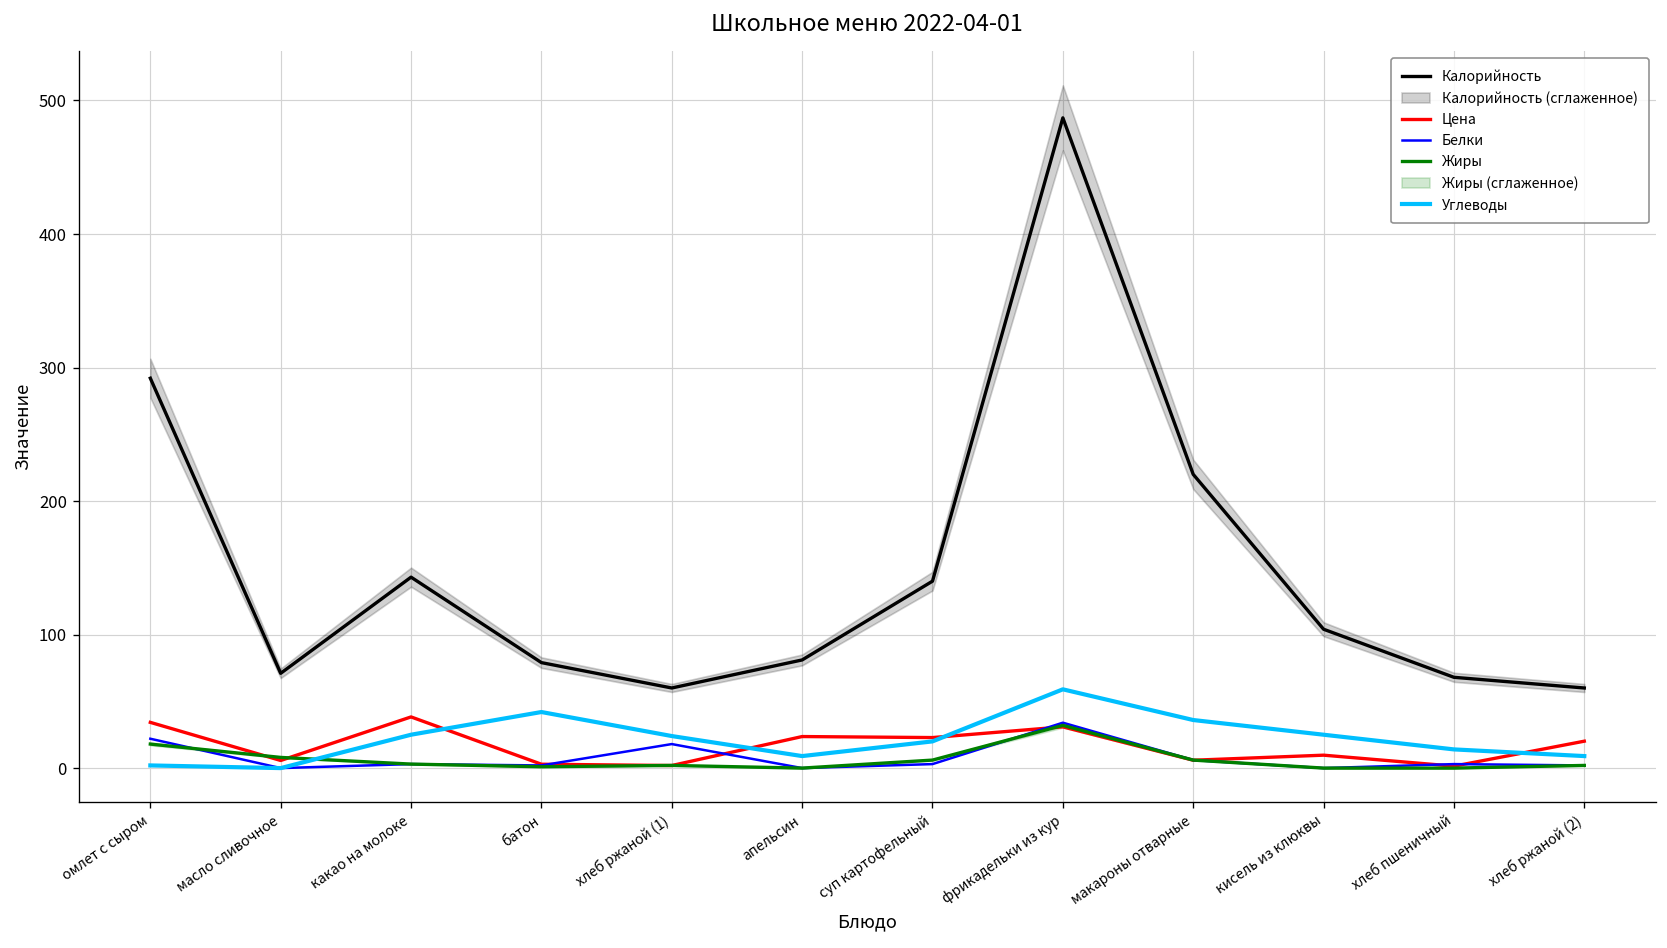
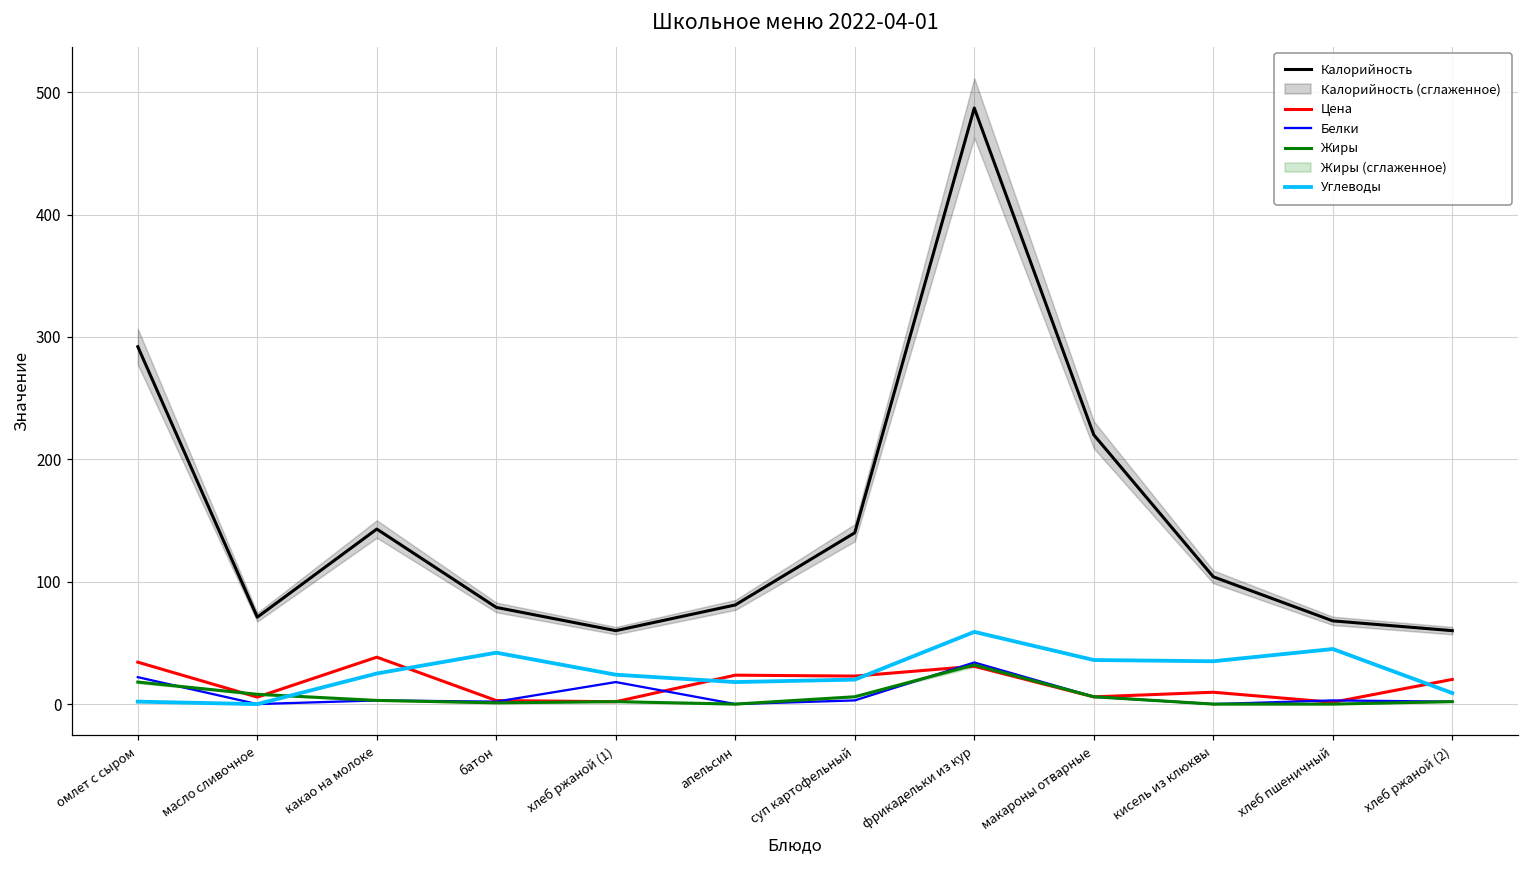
  {
    "Цена": {
      "омлет с сыром": 34,
      "какао на молоке": 38,
      "апельсин": 24,
      "суп картофельный": 23,
      "кисель из клюквы": 10,
      "хлеб ржаной (2)": 20
    },
    "Белки": {
      "омлет с сыром": 22,
      "хлеб ржаной (1)": 18,
      "суп картофельный": 3
    },
    "Углеводы": {
      "омлет с сыром": 2,
      "какао на молоке": 25,
      "батон": 42,
      "хлеб ржаной (1)": 24,
-     "апельсин": 9,
+     "апельсин": 18,
      "суп картофельный": 20,
      "фрикадельки из кур": 59,
      "макароны отварные": 36,
-     "кисель из клюквы": 25,
-     "хлеб пшеничный": 14,
+     "кисель из клюквы": 35,
+     "хлеб пшеничный": 45,
      "хлеб ржаной (2)": 9
    }
  }
